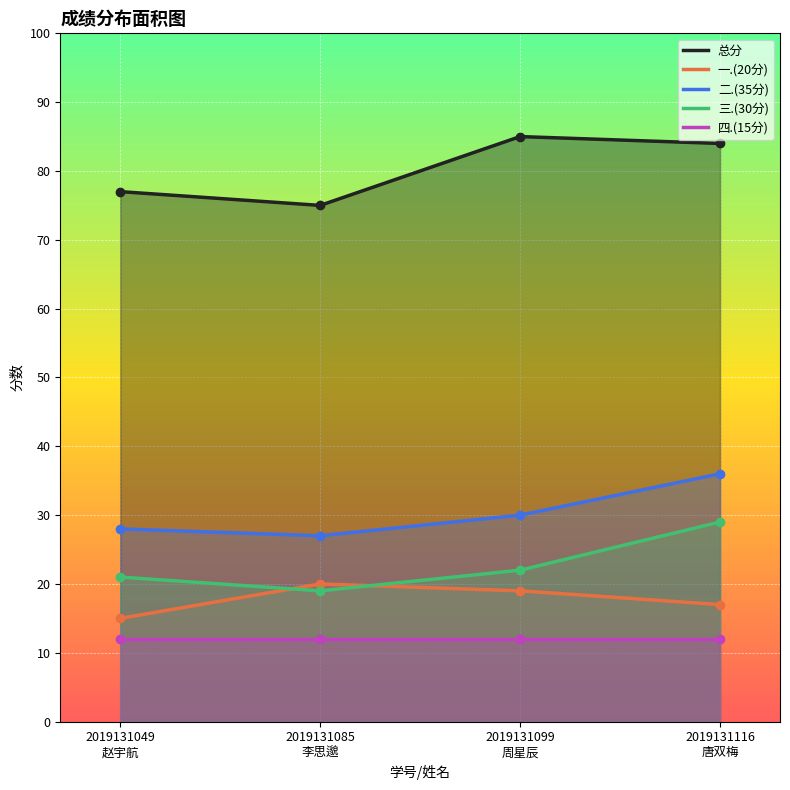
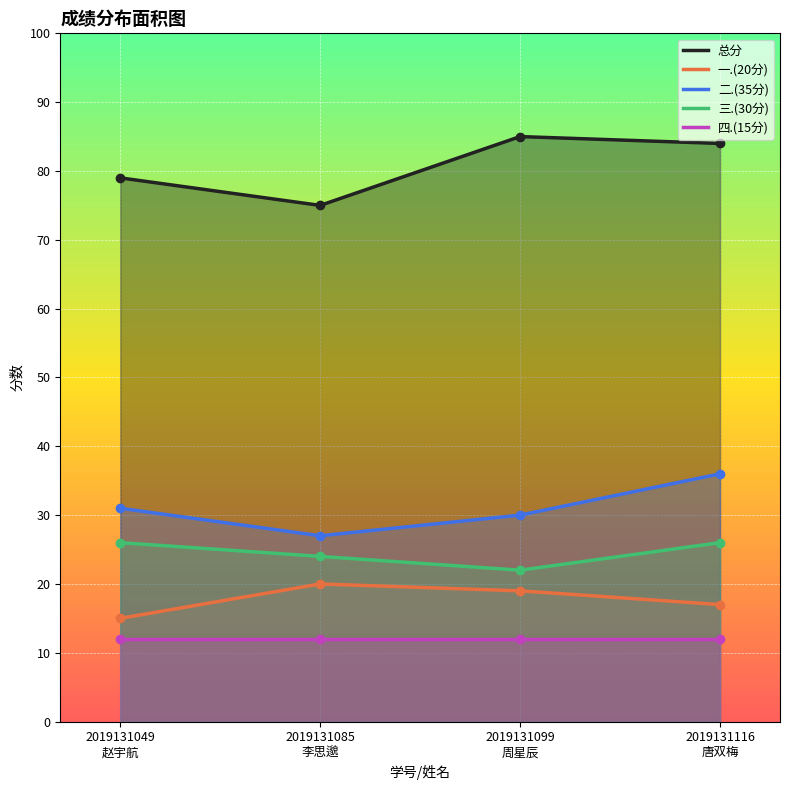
  {
    "总分": {
-     "2019131049 赵宇航": 77,
+     "2019131049 赵宇航": 79,
      "2019131085 李思邈": 75,
      "2019131099 周星辰": 85,
      "2019131116 唐双梅": 84
    },
    "一.(20分)": {
      "2019131049 赵宇航": 15,
      "2019131085 李思邈": 20,
      "2019131099 周星辰": 19,
      "2019131116 唐双梅": 17
    },
    "二.(35分)": {
-     "2019131049 赵宇航": 28,
+     "2019131049 赵宇航": 31,
      "2019131085 李思邈": 27,
      "2019131099 周星辰": 30,
      "2019131116 唐双梅": 36
    },
    "三.(30分)": {
-     "2019131049 赵宇航": 21,
-     "2019131085 李思邈": 19,
+     "2019131049 赵宇航": 26,
+     "2019131085 李思邈": 24,
      "2019131099 周星辰": 22,
-     "2019131116 唐双梅": 29
+     "2019131116 唐双梅": 26
    },
    "四.(15分)": {
      "2019131049 赵宇航": 12,
      "2019131085 李思邈": 12,
      "2019131099 周星辰": 12,
      "2019131116 唐双梅": 12
    }
  }
